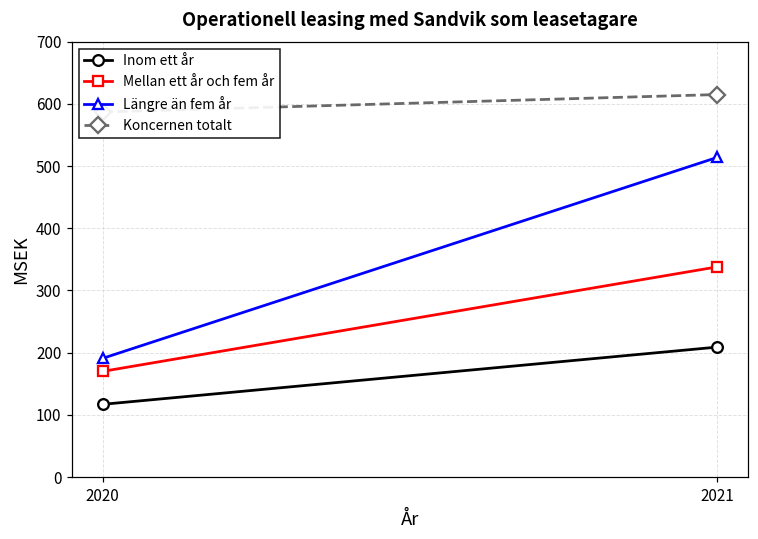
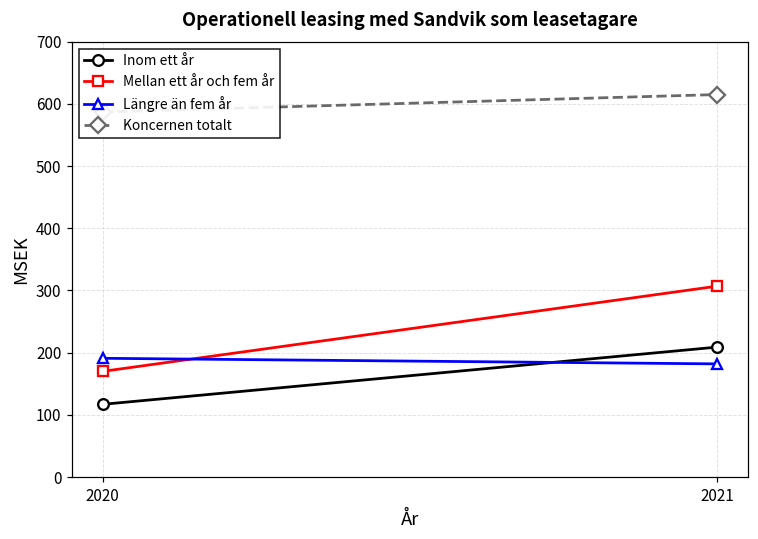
  {
    "Inom ett år": {
      "2020": 120,
      "2021": 210
    },
    "Mellan ett år och fem år": {
      "2020": 170,
-     "2021": 340
+     "2021": 310
    },
    "Längre än fem år": {
      "2020": 190,
-     "2021": 510
+     "2021": 180
    },
    "Koncernen totalt": {
      "2021": 620
    }
  }
